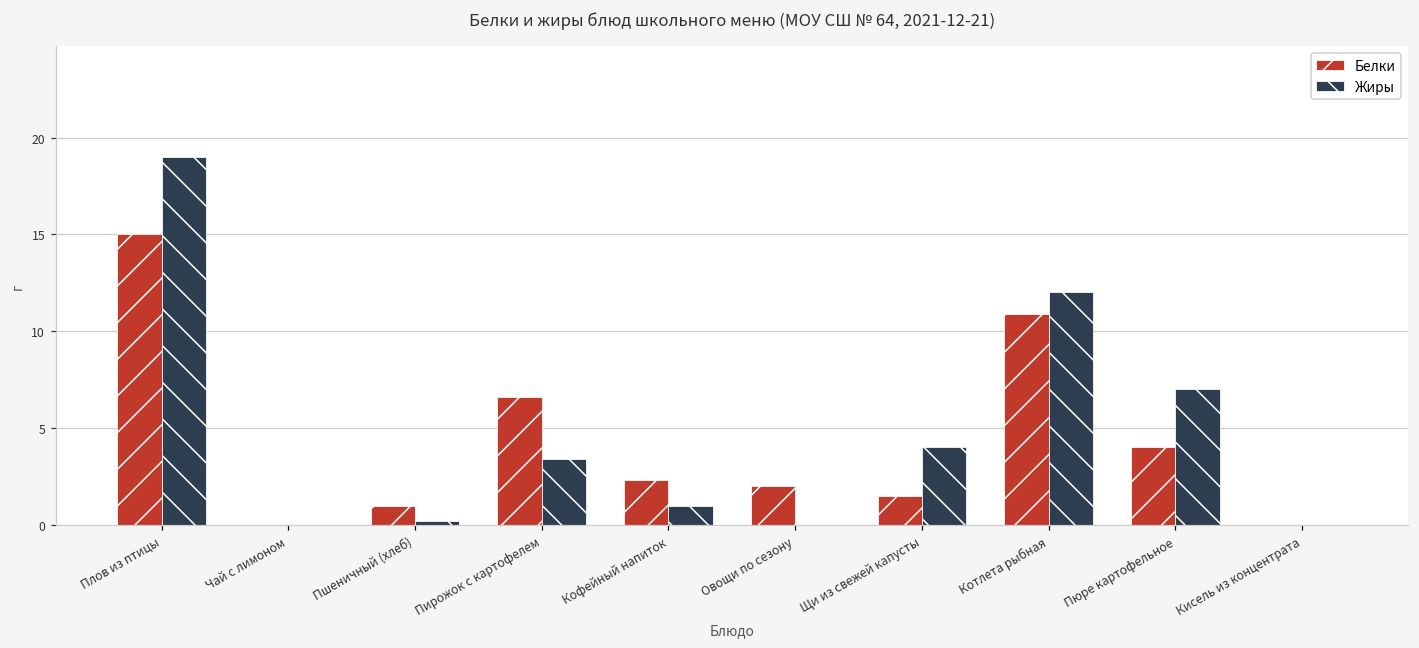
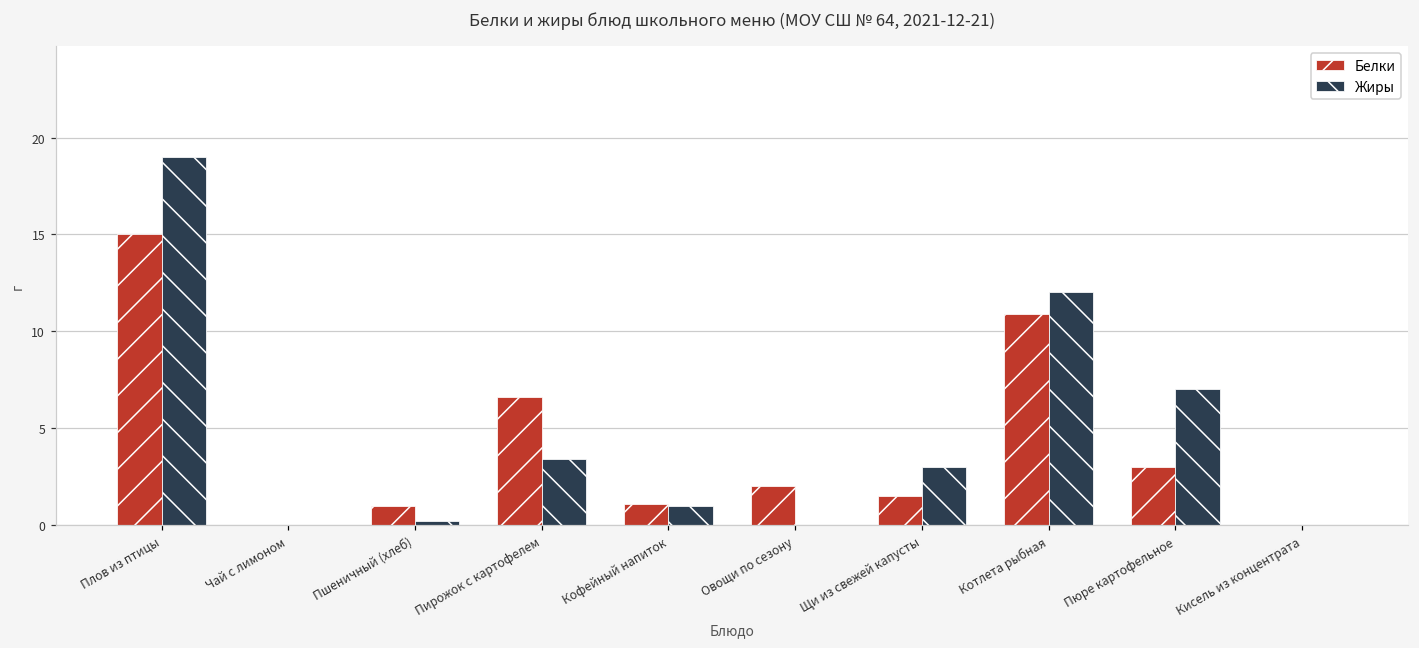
  {
    "Белки": {
      "Плов из птицы": 15.0,
      "Чай с лимоном": 0.0,
      "Пшеничный (хлеб)": 1.0,
      "Пирожок с картофелем": 6.6,
-     "Кофейный напиток": 2.3,
+     "Кофейный напиток": 1.1,
      "Овощи по сезону": 2.0,
      "Щи из свежей капусты": 1.5,
      "Котлета рыбная": 10.9,
-     "Пюре картофельное": 4,
+     "Пюре картофельное": 3,
      "Кисель из концентрата": 0.0
    },
    "Жиры": {
      "Плов из птицы": 19,
      "Чай с лимоном": 0,
      "Пшеничный (хлеб)": 0.2,
      "Пирожок с картофелем": 3.4,
      "Кофейный напиток": 1,
      "Овощи по сезону": 0,
-     "Щи из свежей капусты": 4,
+     "Щи из свежей капусты": 3,
      "Котлета рыбная": 12,
      "Пюре картофельное": 7,
      "Кисель из концентрата": 0
    }
  }
